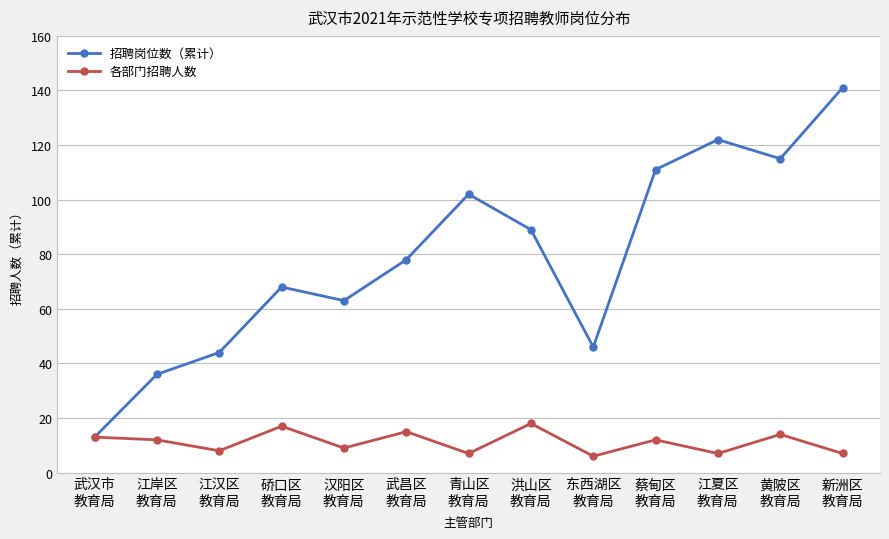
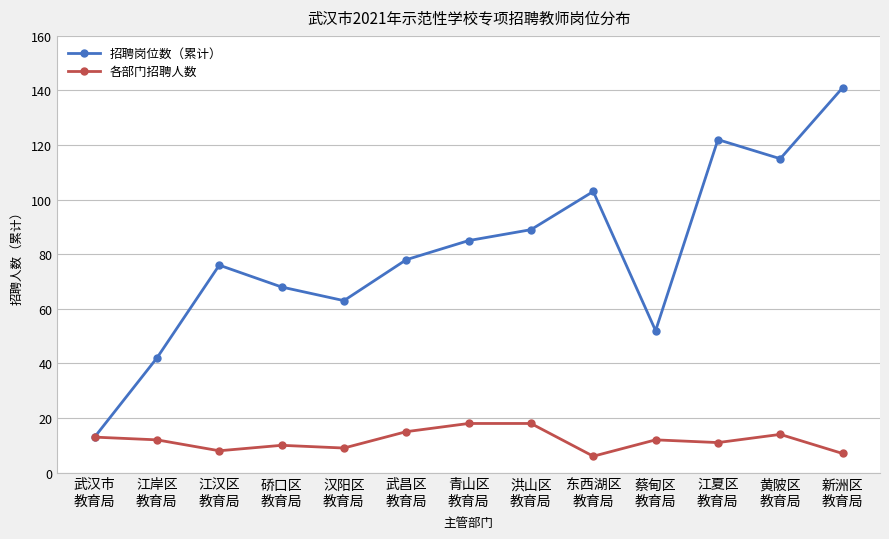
  {
    "招聘岗位数（累计）": {
-     "江岸区 教育局": 36,
-     "江汉区 教育局": 44,
+     "江岸区 教育局": 42,
+     "江汉区 教育局": 76,
      "硚口区 教育局": 68,
      "汉阳区 教育局": 63,
      "武昌区 教育局": 78,
-     "青山区 教育局": 102,
+     "青山区 教育局": 85,
      "洪山区 教育局": 89,
-     "东西湖区 教育局": 46,
-     "蔡甸区 教育局": 111,
+     "东西湖区 教育局": 103,
+     "蔡甸区 教育局": 52,
      "江夏区 教育局": 122,
      "黄陂区 教育局": 115,
      "新洲区 教育局": 141
    },
    "各部门招聘人数": {
      "江岸区 教育局": 12,
      "江汉区 教育局": 8,
-     "硚口区 教育局": 17,
+     "硚口区 教育局": 10,
      "汉阳区 教育局": 9,
      "武昌区 教育局": 15,
-     "青山区 教育局": 7,
+     "青山区 教育局": 18,
      "洪山区 教育局": 18,
      "东西湖区 教育局": 6,
      "蔡甸区 教育局": 12,
-     "江夏区 教育局": 7,
+     "江夏区 教育局": 11,
      "黄陂区 教育局": 14,
      "新洲区 教育局": 7
    }
  }
